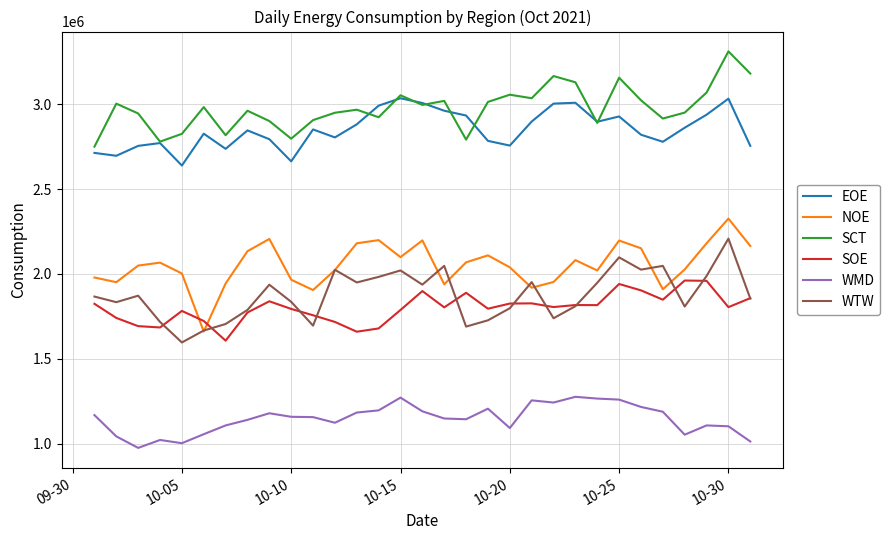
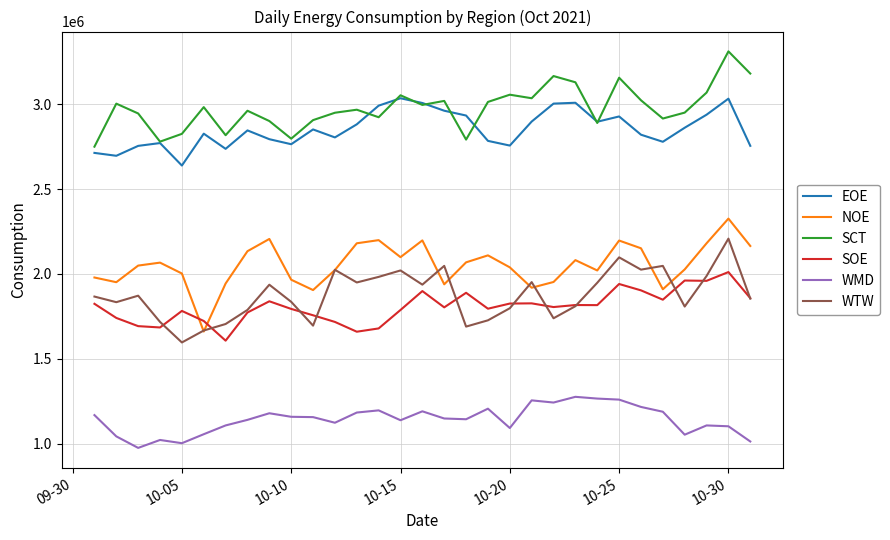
  {
    "EOE": {
      "10-05": 2640000,
-     "10-10": 2660000,
+     "10-10": 2760000,
      "10-15": 3030000,
      "10-20": 2760000,
      "10-25": 2930000,
      "10-30": 3030000
    },
    "NOE": {
      "10-05": 2000000,
      "10-10": 1970000,
      "10-15": 2100000,
      "10-20": 2040000,
      "10-25": 2200000,
      "10-30": 2330000
    },
    "SCT": {
      "10-05": 2820000,
      "10-10": 2800000,
      "10-15": 3050000,
      "10-20": 3060000,
      "10-25": 3150000,
      "10-30": 3310000
    },
    "SOE": {
      "10-05": 1780000,
      "10-10": 1790000,
      "10-15": 1790000,
      "10-20": 1830000,
      "10-25": 1940000,
-     "10-30": 1800000
+     "10-30": 2010000
    },
    "WMD": {
      "10-05": 1000000,
      "10-10": 1160000,
-     "10-15": 1270000,
+     "10-15": 1140000,
      "10-20": 1090000,
      "10-25": 1260000,
      "10-30": 1100000
    },
    "WTW": {
      "10-05": 1600000,
      "10-10": 1840000,
      "10-15": 2020000,
      "10-20": 1800000,
      "10-25": 2100000,
      "10-30": 2210000
    }
  }
